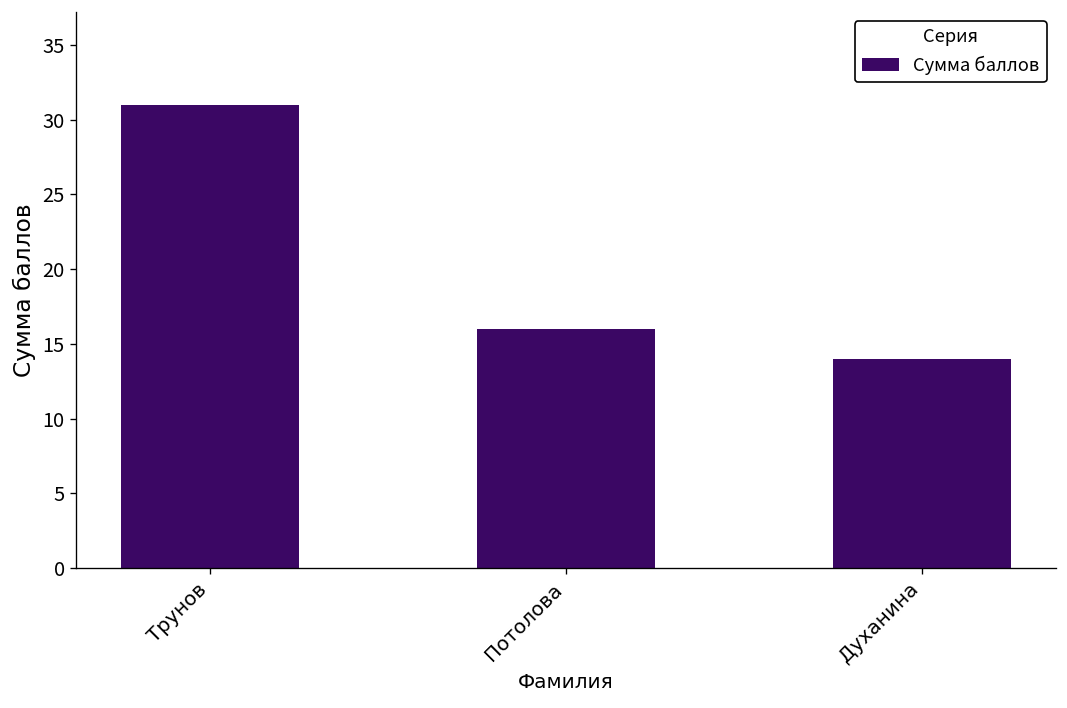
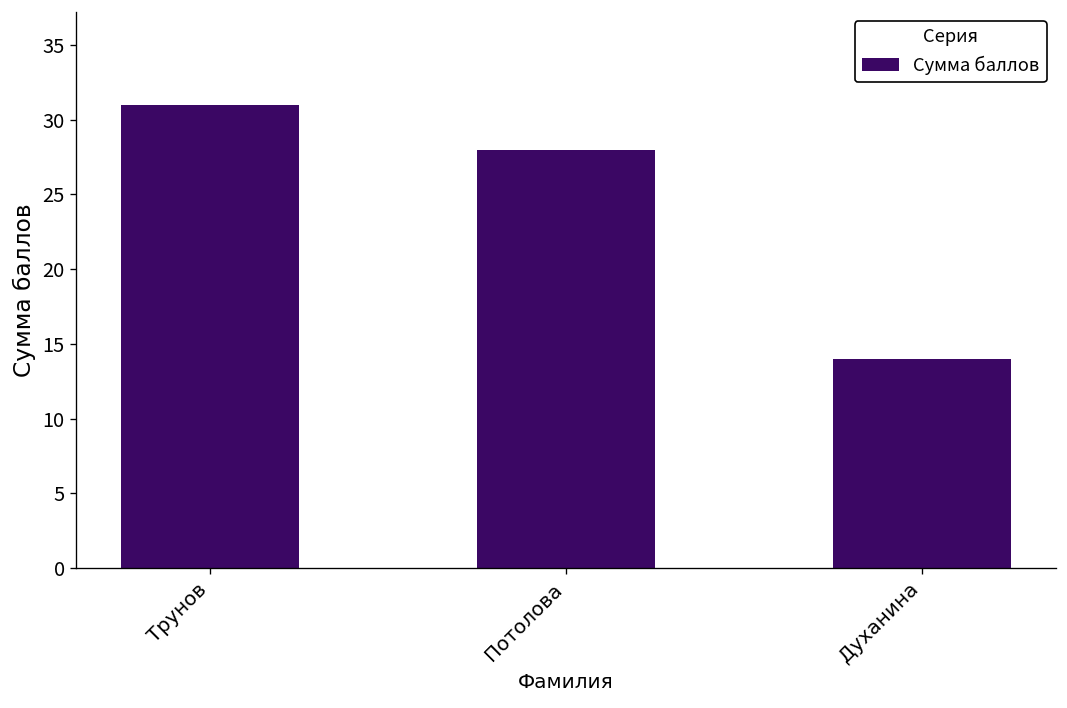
  {
    "Трунов": 31,
-   "Потолова": 16,
+   "Потолова": 28,
    "Духанина": 14
  }
